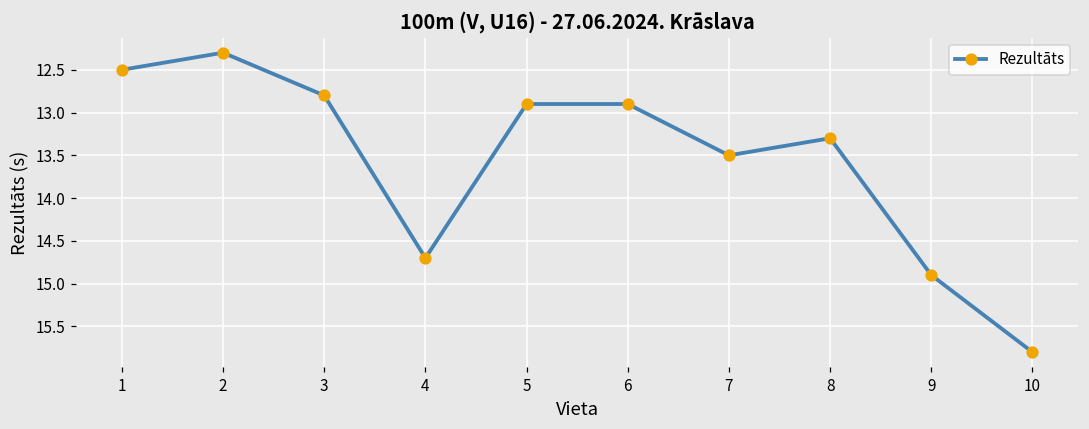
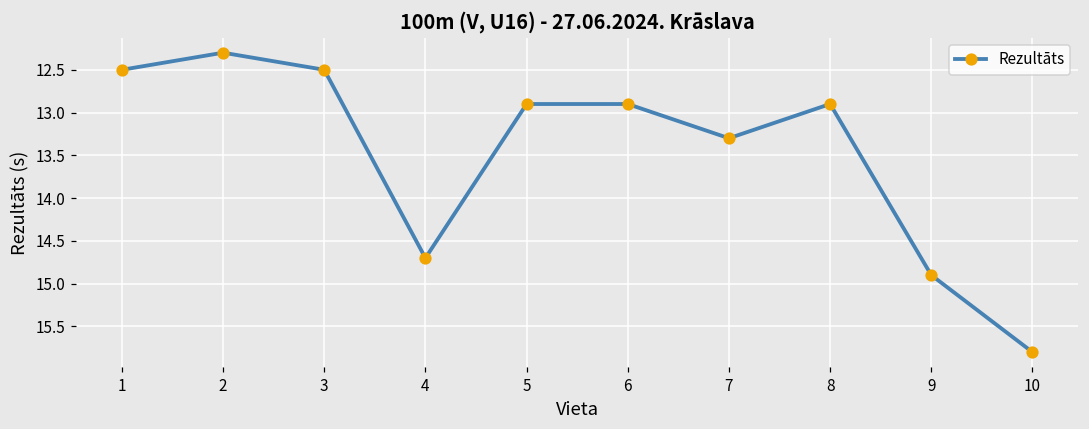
  {
    "1": 12.5,
    "2": 12.3,
-   "3": 12.8,
+   "3": 12.5,
    "4": 14.7,
    "5": 12.9,
    "6": 12.9,
-   "7": 13.5,
-   "8": 13.3,
+   "7": 13.3,
+   "8": 12.9,
    "9": 14.9,
    "10": 15.8
  }
